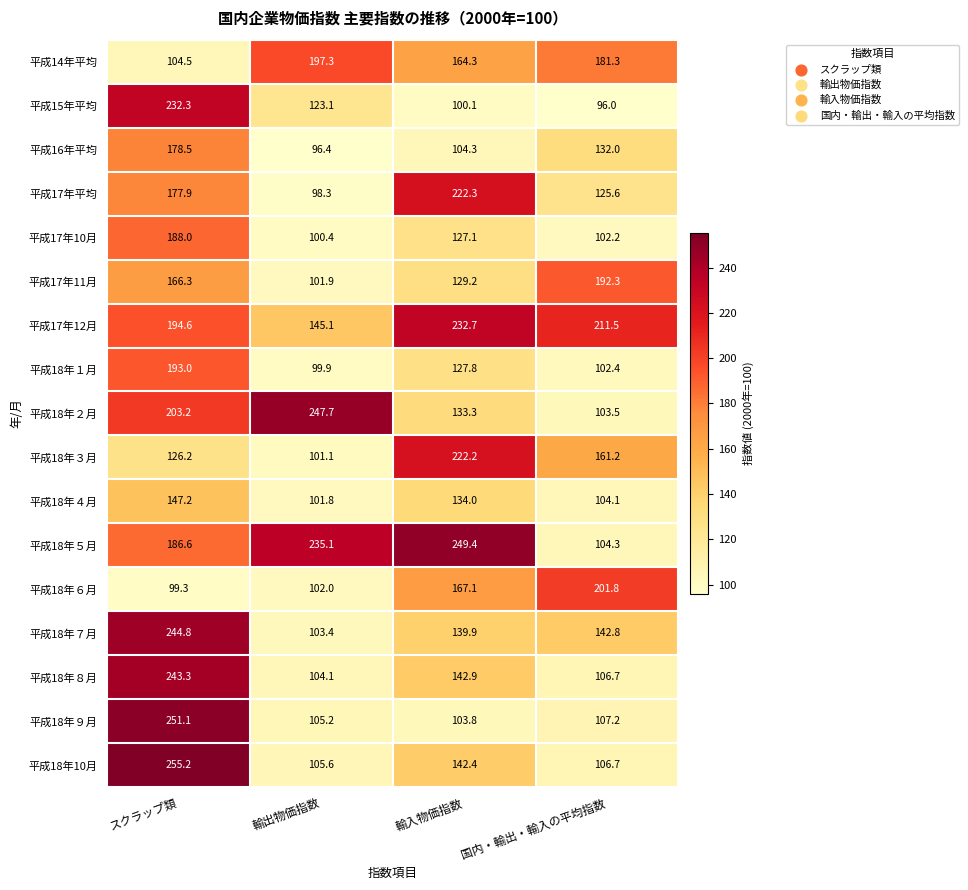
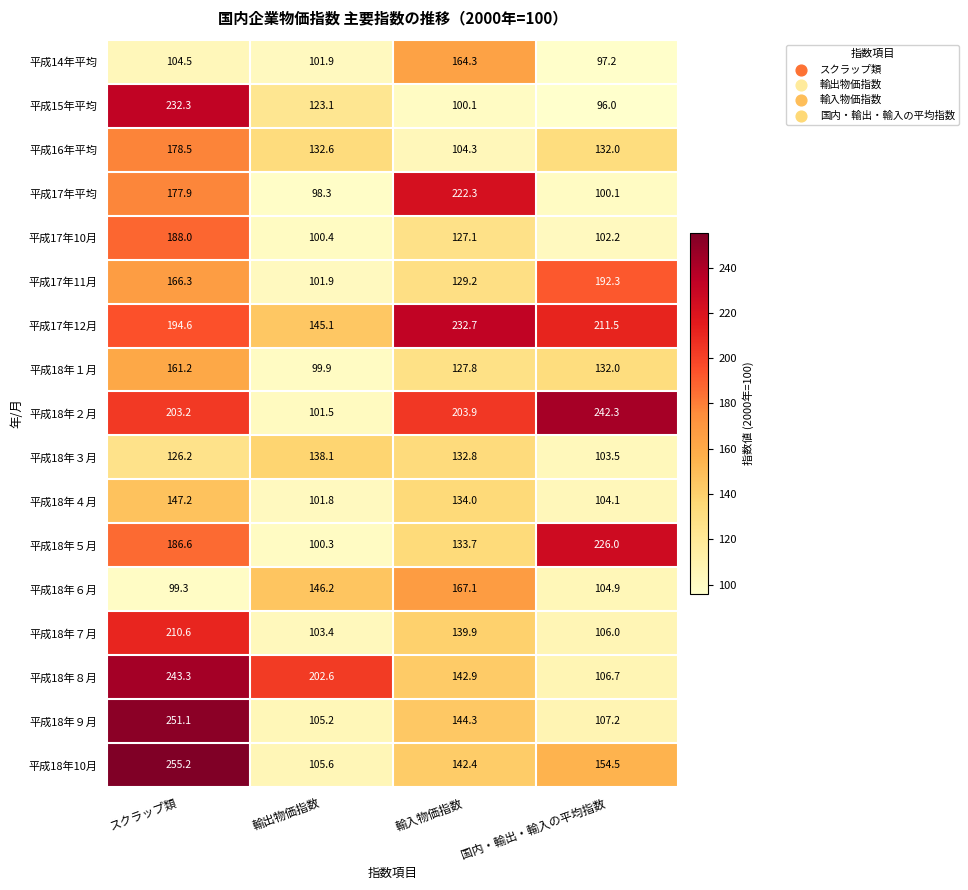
  {
    "平成14年平均": {
      "スクラップ類": 104.5,
-     "輸出物価指数": 197.3,
+     "輸出物価指数": 101.9,
      "輸入物価指数": 164.3,
-     "国内・輸出・輸入の平均指数": 181.3
+     "国内・輸出・輸入の平均指数": 97.2
    },
    "平成15年平均": {
      "スクラップ類": 232.3,
      "輸出物価指数": 123.1,
      "輸入物価指数": 100.1,
      "国内・輸出・輸入の平均指数": 96.0
    },
    "平成16年平均": {
      "スクラップ類": 178.5,
-     "輸出物価指数": 96.4,
+     "輸出物価指数": 132.6,
      "輸入物価指数": 104.3,
      "国内・輸出・輸入の平均指数": 132.0
    },
    "平成17年平均": {
      "スクラップ類": 177.9,
      "輸出物価指数": 98.3,
      "輸入物価指数": 222.3,
-     "国内・輸出・輸入の平均指数": 125.6
+     "国内・輸出・輸入の平均指数": 100.1
    },
    "平成17年10月": {
      "スクラップ類": 188.0,
      "輸出物価指数": 100.4,
      "輸入物価指数": 127.1,
      "国内・輸出・輸入の平均指数": 102.2
    },
    "平成17年11月": {
      "スクラップ類": 166.3,
      "輸出物価指数": 101.9,
      "輸入物価指数": 129.2,
      "国内・輸出・輸入の平均指数": 192.3
    },
    "平成17年12月": {
      "スクラップ類": 194.6,
      "輸出物価指数": 145.1,
      "輸入物価指数": 232.7,
      "国内・輸出・輸入の平均指数": 211.5
    },
    "平成18年１月": {
-     "スクラップ類": 193.0,
+     "スクラップ類": 161.2,
      "輸出物価指数": 99.9,
      "輸入物価指数": 127.8,
-     "国内・輸出・輸入の平均指数": 102.4
+     "国内・輸出・輸入の平均指数": 132.0
    },
    "平成18年２月": {
      "スクラップ類": 203.2,
-     "輸出物価指数": 247.7,
-     "輸入物価指数": 133.3,
-     "国内・輸出・輸入の平均指数": 103.5
+     "輸出物価指数": 101.5,
+     "輸入物価指数": 203.9,
+     "国内・輸出・輸入の平均指数": 242.3
    },
    "平成18年３月": {
      "スクラップ類": 126.2,
-     "輸出物価指数": 101.1,
-     "輸入物価指数": 222.2,
-     "国内・輸出・輸入の平均指数": 161.2
+     "輸出物価指数": 138.1,
+     "輸入物価指数": 132.8,
+     "国内・輸出・輸入の平均指数": 103.5
    },
    "平成18年４月": {
      "スクラップ類": 147.2,
      "輸出物価指数": 101.8,
      "輸入物価指数": 134.0,
      "国内・輸出・輸入の平均指数": 104.1
    },
    "平成18年５月": {
      "スクラップ類": 186.6,
-     "輸出物価指数": 235.1,
-     "輸入物価指数": 249.4,
-     "国内・輸出・輸入の平均指数": 104.3
+     "輸出物価指数": 100.3,
+     "輸入物価指数": 133.7,
+     "国内・輸出・輸入の平均指数": 226.0
    },
    "平成18年６月": {
      "スクラップ類": 99.3,
-     "輸出物価指数": 102.0,
+     "輸出物価指数": 146.2,
      "輸入物価指数": 167.1,
-     "国内・輸出・輸入の平均指数": 201.8
+     "国内・輸出・輸入の平均指数": 104.9
    },
    "平成18年７月": {
-     "スクラップ類": 244.8,
+     "スクラップ類": 210.6,
      "輸出物価指数": 103.4,
      "輸入物価指数": 139.9,
-     "国内・輸出・輸入の平均指数": 142.8
+     "国内・輸出・輸入の平均指数": 106.0
    },
    "平成18年８月": {
      "スクラップ類": 243.3,
-     "輸出物価指数": 104.1,
+     "輸出物価指数": 202.6,
      "輸入物価指数": 142.9,
      "国内・輸出・輸入の平均指数": 106.7
    },
    "平成18年９月": {
      "スクラップ類": 251.1,
      "輸出物価指数": 105.2,
-     "輸入物価指数": 103.8,
+     "輸入物価指数": 144.3,
      "国内・輸出・輸入の平均指数": 107.2
    },
    "平成18年10月": {
      "スクラップ類": 255.2,
      "輸出物価指数": 105.6,
      "輸入物価指数": 142.4,
-     "国内・輸出・輸入の平均指数": 106.7
+     "国内・輸出・輸入の平均指数": 154.5
    }
  }
